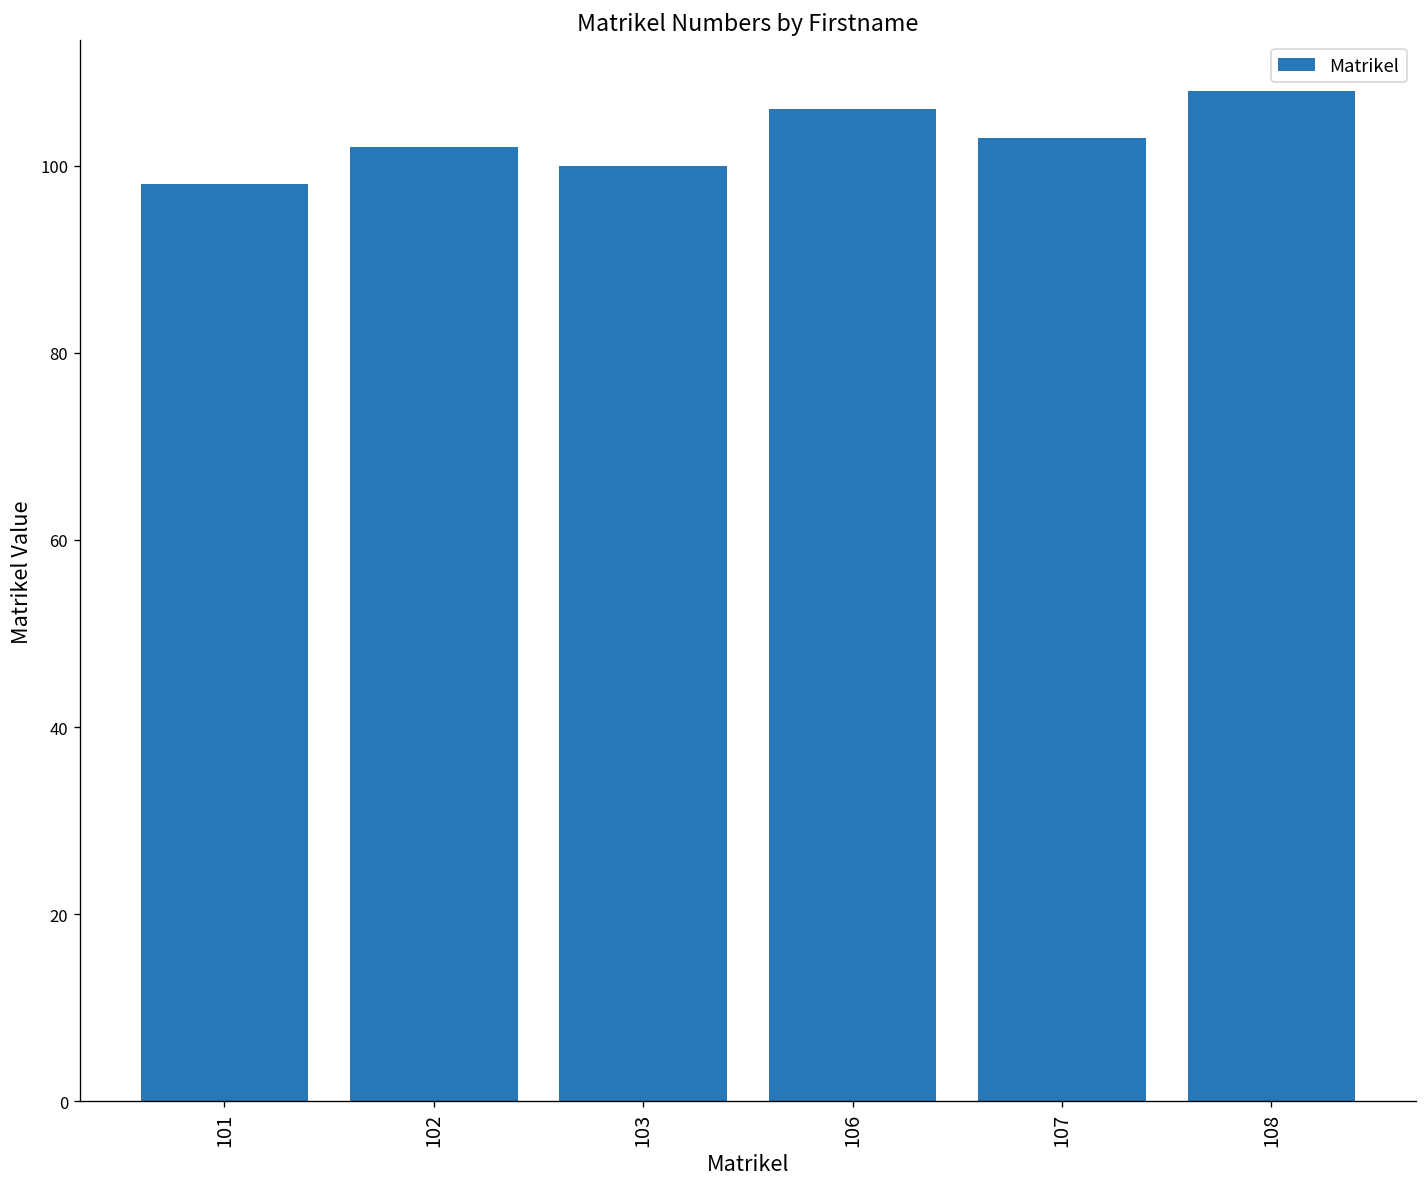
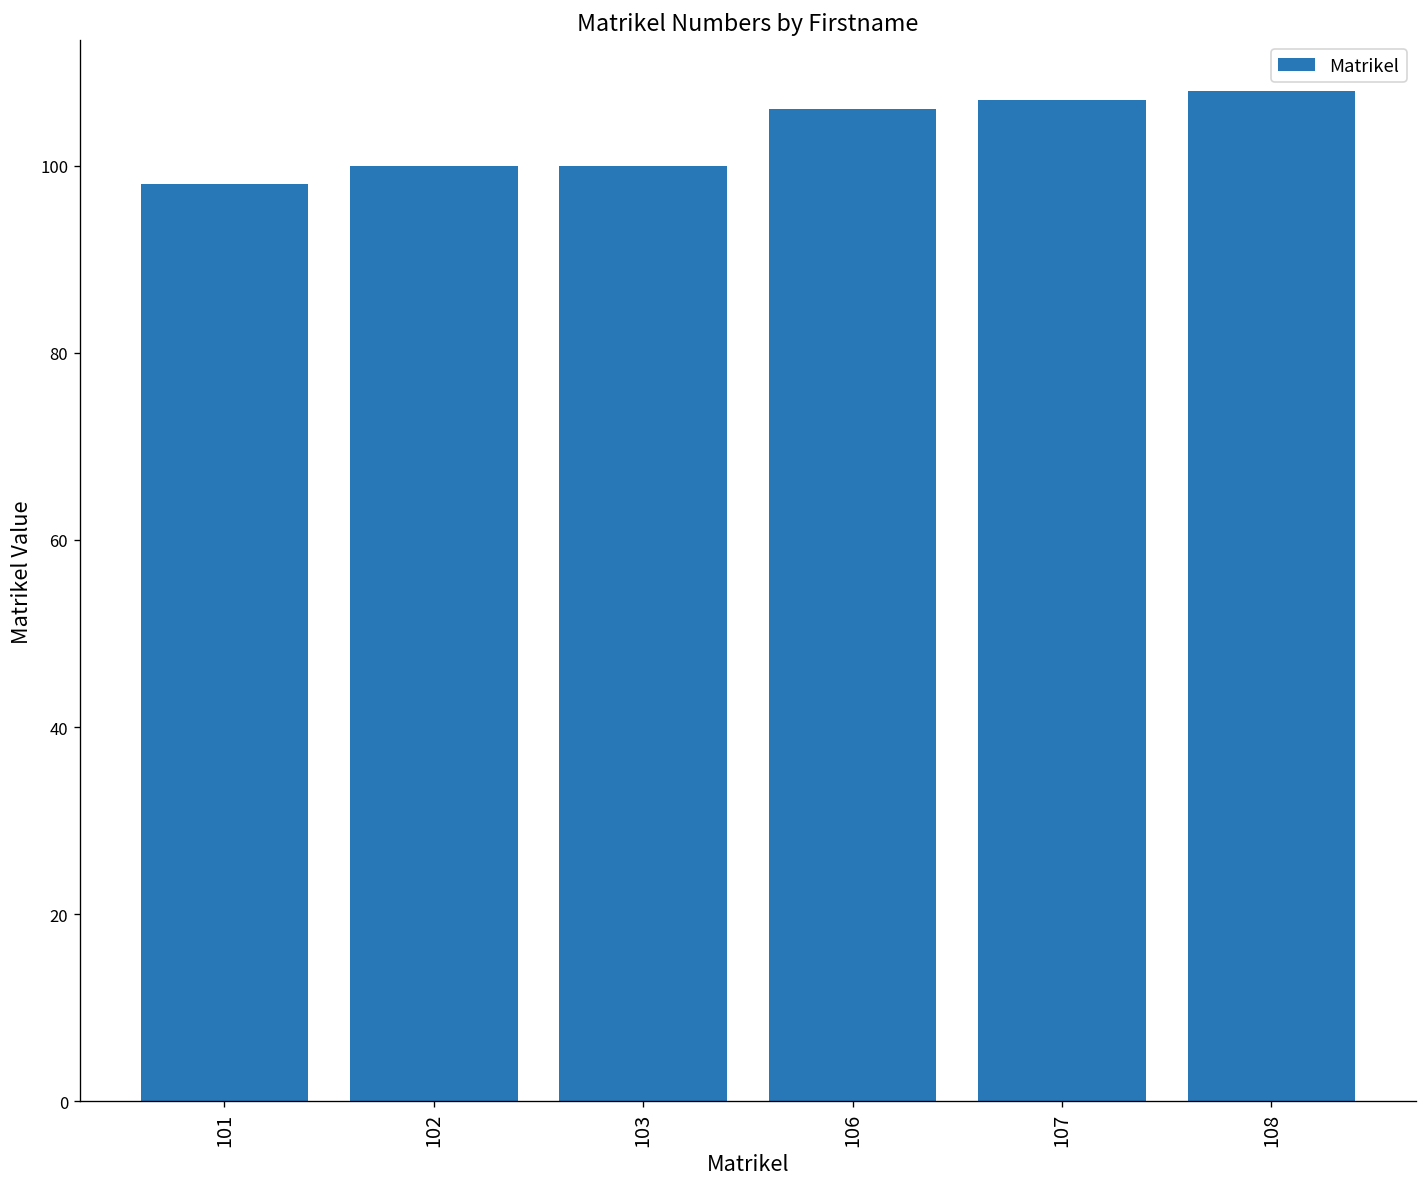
  {
    "101": 98,
-   "102": 102,
+   "102": 100,
    "103": 100,
    "106": 106,
-   "107": 103,
+   "107": 107,
    "108": 108
  }
